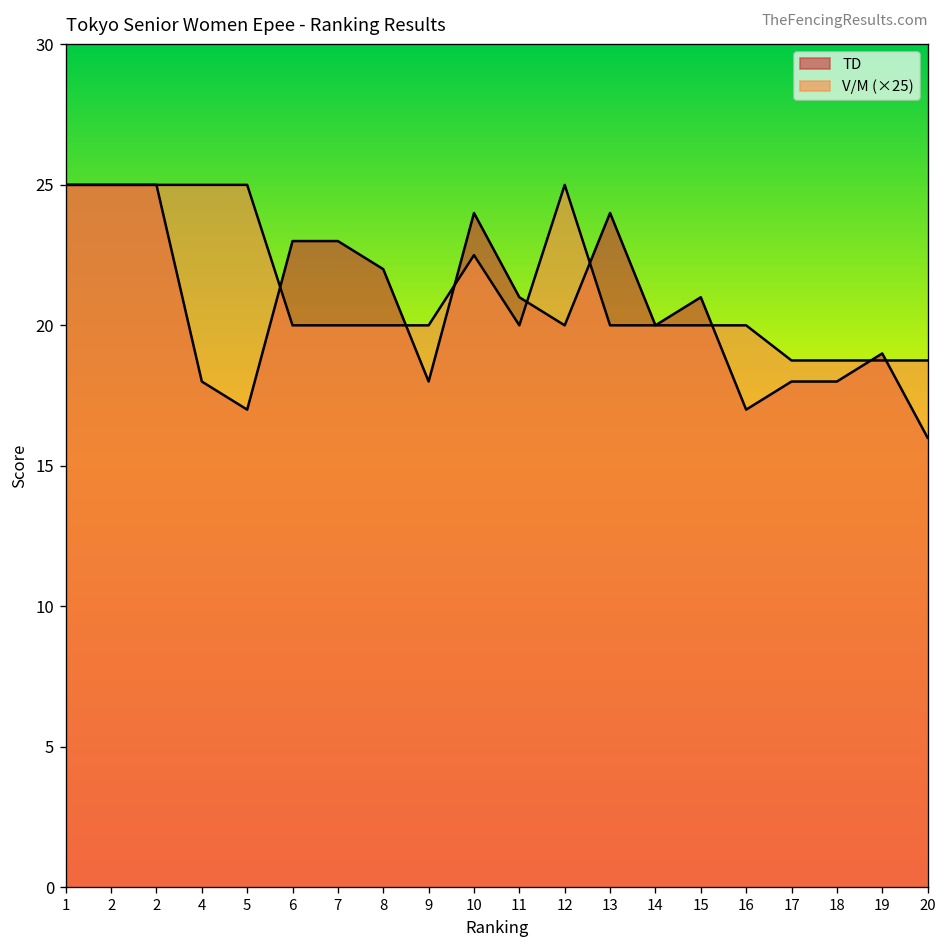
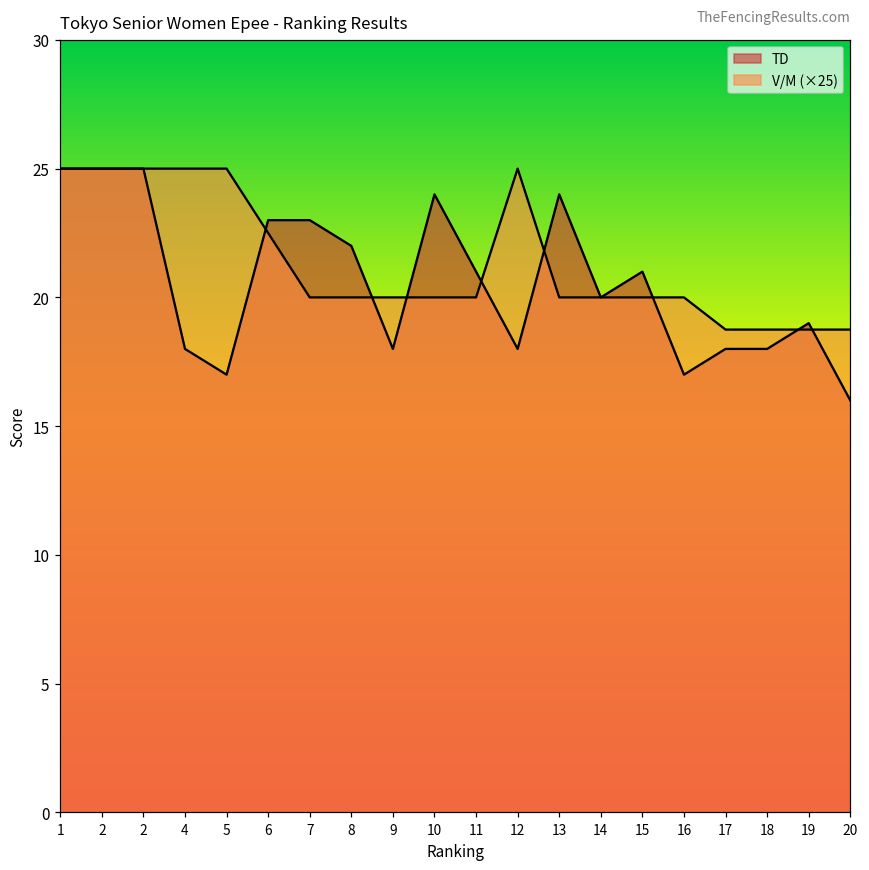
  {
    "TD": {
      "4": 18,
      "5": 17,
      "6": 23,
      "7": 23,
      "8": 22,
      "9": 18,
      "10": 24,
      "11": 21,
-     "12": 20,
+     "12": 18,
      "13": 24,
      "15": 21,
      "16": 17,
      "17": 18,
      "18": 18,
      "19": 19,
      "20": 16
    },
    "V/M (×25)": {
      "4": 25.0,
      "5": 25.0,
-     "6": 20.0,
+     "6": 22.5,
      "7": 20.0,
      "8": 20.0,
      "9": 20.0,
-     "10": 22.5,
+     "10": 20.0,
      "11": 20.0,
      "12": 25.0,
      "13": 20.0,
      "15": 20.0,
      "16": 20.0,
      "17": 18.8,
      "18": 18.8,
      "19": 18.8,
      "20": 18.8
    }
  }
